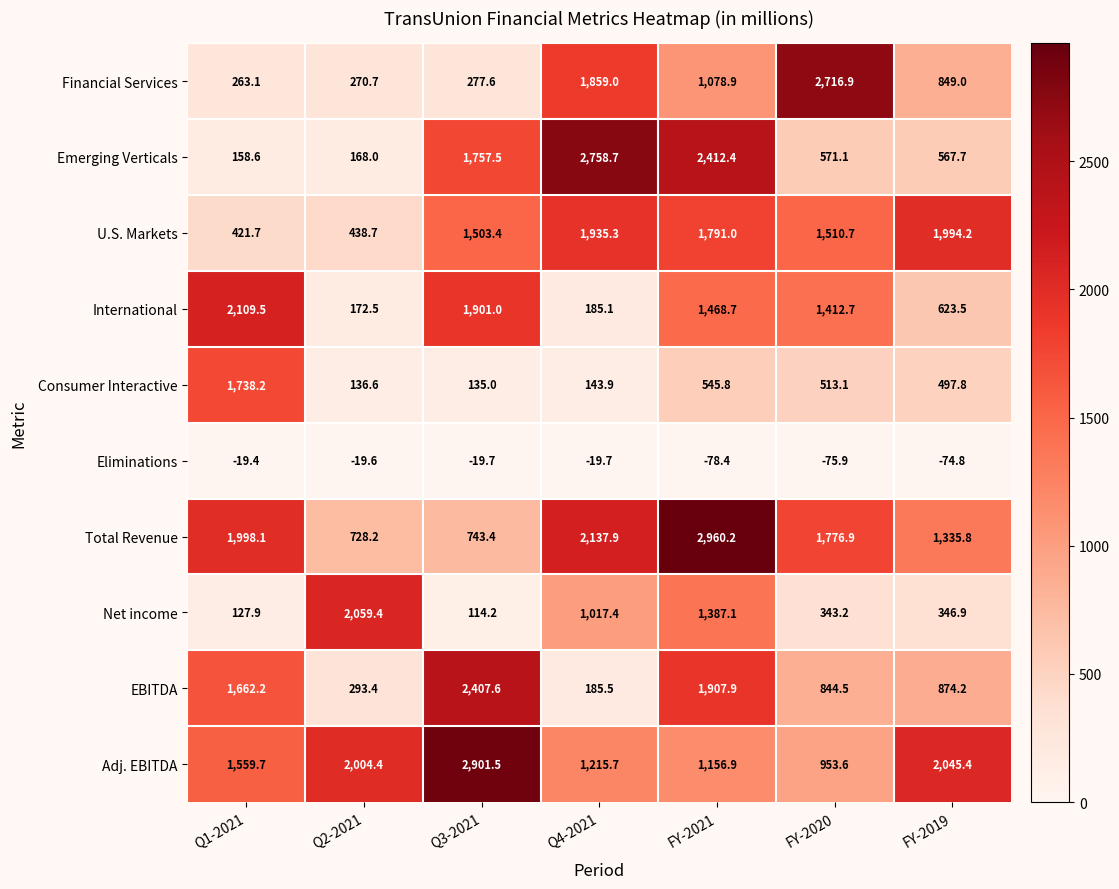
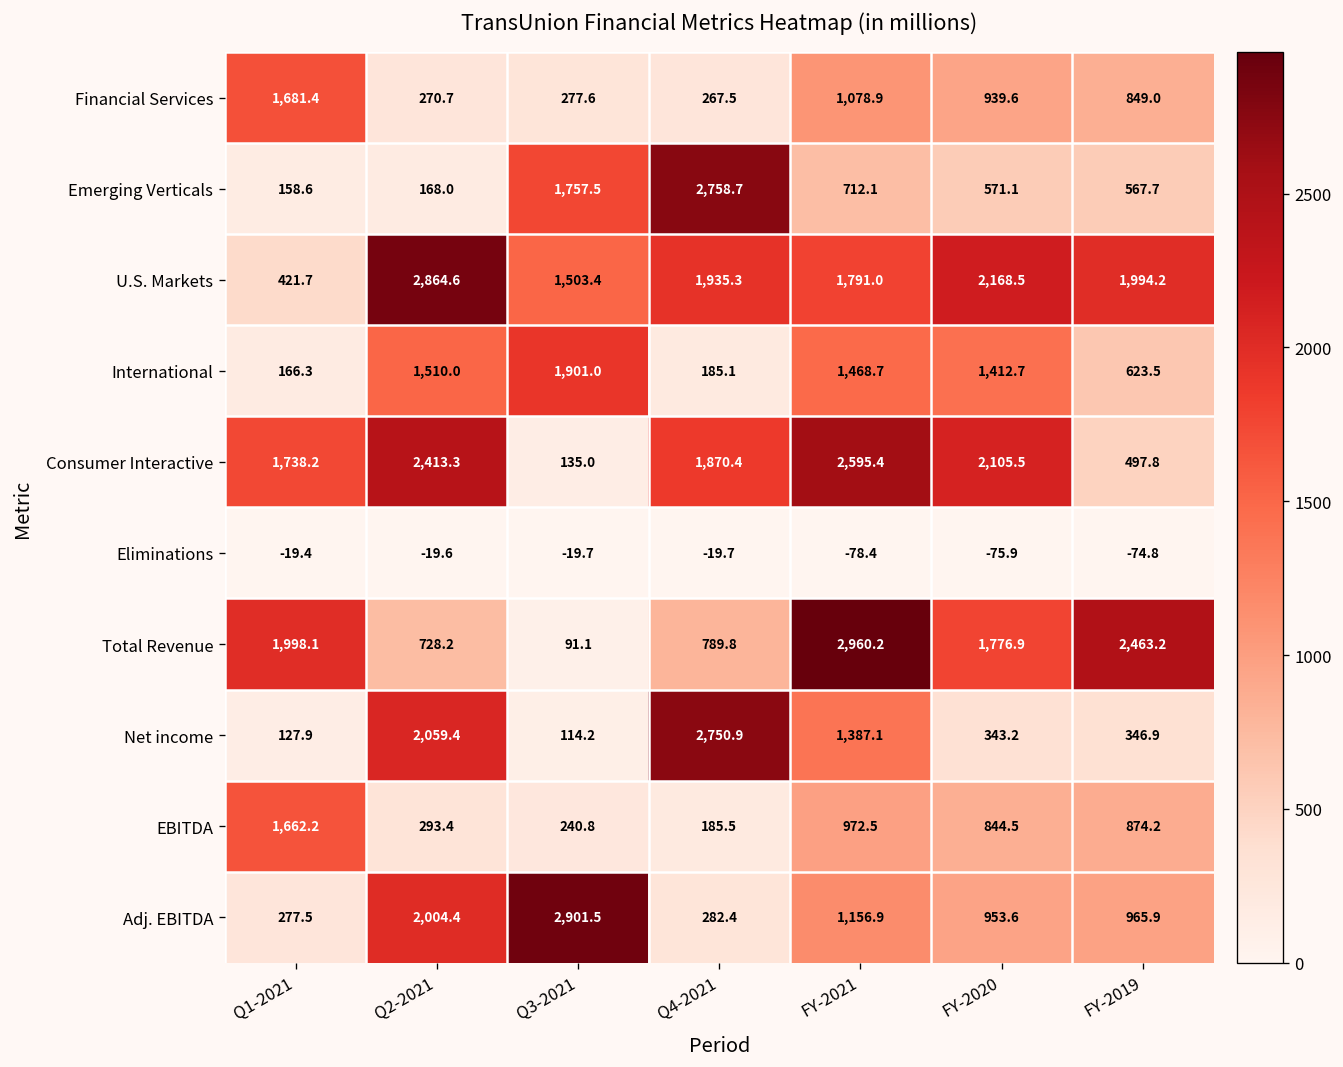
  {
    "Financial Services": {
-     "Q1-2021": "263.1",
+     "Q1-2021": "1,681.4",
      "Q2-2021": "270.7",
      "Q3-2021": "277.6",
-     "Q4-2021": "1,859.0",
+     "Q4-2021": "267.5",
      "FY-2021": "1,078.9",
-     "FY-2020": "2,716.9",
+     "FY-2020": "939.6",
      "FY-2019": "849.0"
    },
    "Emerging Verticals": {
      "Q1-2021": "158.6",
      "Q2-2021": "168.0",
      "Q3-2021": "1,757.5",
      "Q4-2021": "2,758.7",
-     "FY-2021": "2,412.4",
+     "FY-2021": "712.1",
      "FY-2020": "571.1",
      "FY-2019": "567.7"
    },
    "U.S. Markets": {
      "Q1-2021": "421.7",
-     "Q2-2021": "438.7",
+     "Q2-2021": "2,864.6",
      "Q3-2021": "1,503.4",
      "Q4-2021": "1,935.3",
      "FY-2021": "1,791.0",
-     "FY-2020": "1,510.7",
+     "FY-2020": "2,168.5",
      "FY-2019": "1,994.2"
    },
    "International": {
-     "Q1-2021": "2,109.5",
-     "Q2-2021": "172.5",
+     "Q1-2021": "166.3",
+     "Q2-2021": "1,510.0",
      "Q3-2021": "1,901.0",
      "Q4-2021": "185.1",
      "FY-2021": "1,468.7",
      "FY-2020": "1,412.7",
      "FY-2019": "623.5"
    },
    "Consumer Interactive": {
      "Q1-2021": "1,738.2",
-     "Q2-2021": "136.6",
+     "Q2-2021": "2,413.3",
      "Q3-2021": "135.0",
-     "Q4-2021": "143.9",
-     "FY-2021": "545.8",
-     "FY-2020": "513.1",
+     "Q4-2021": "1,870.4",
+     "FY-2021": "2,595.4",
+     "FY-2020": "2,105.5",
      "FY-2019": "497.8"
    },
    "Eliminations": {
      "Q1-2021": "-19.4",
      "Q2-2021": "-19.6",
      "Q3-2021": "-19.7",
      "Q4-2021": "-19.7",
      "FY-2021": "-78.4",
      "FY-2020": "-75.9",
      "FY-2019": "-74.8"
    },
    "Total Revenue": {
      "Q1-2021": "1,998.1",
      "Q2-2021": "728.2",
-     "Q3-2021": "743.4",
-     "Q4-2021": "2,137.9",
+     "Q3-2021": "91.1",
+     "Q4-2021": "789.8",
      "FY-2021": "2,960.2",
      "FY-2020": "1,776.9",
-     "FY-2019": "1,335.8"
+     "FY-2019": "2,463.2"
    },
    "Net income": {
      "Q1-2021": "127.9",
      "Q2-2021": "2,059.4",
      "Q3-2021": "114.2",
-     "Q4-2021": "1,017.4",
+     "Q4-2021": "2,750.9",
      "FY-2021": "1,387.1",
      "FY-2020": "343.2",
      "FY-2019": "346.9"
    },
    "EBITDA": {
      "Q1-2021": "1,662.2",
      "Q2-2021": "293.4",
-     "Q3-2021": "2,407.6",
+     "Q3-2021": "240.8",
      "Q4-2021": "185.5",
-     "FY-2021": "1,907.9",
+     "FY-2021": "972.5",
      "FY-2020": "844.5",
      "FY-2019": "874.2"
    },
    "Adj. EBITDA": {
-     "Q1-2021": "1,559.7",
+     "Q1-2021": "277.5",
      "Q2-2021": "2,004.4",
      "Q3-2021": "2,901.5",
-     "Q4-2021": "1,215.7",
+     "Q4-2021": "282.4",
      "FY-2021": "1,156.9",
      "FY-2020": "953.6",
-     "FY-2019": "2,045.4"
+     "FY-2019": "965.9"
    }
  }
